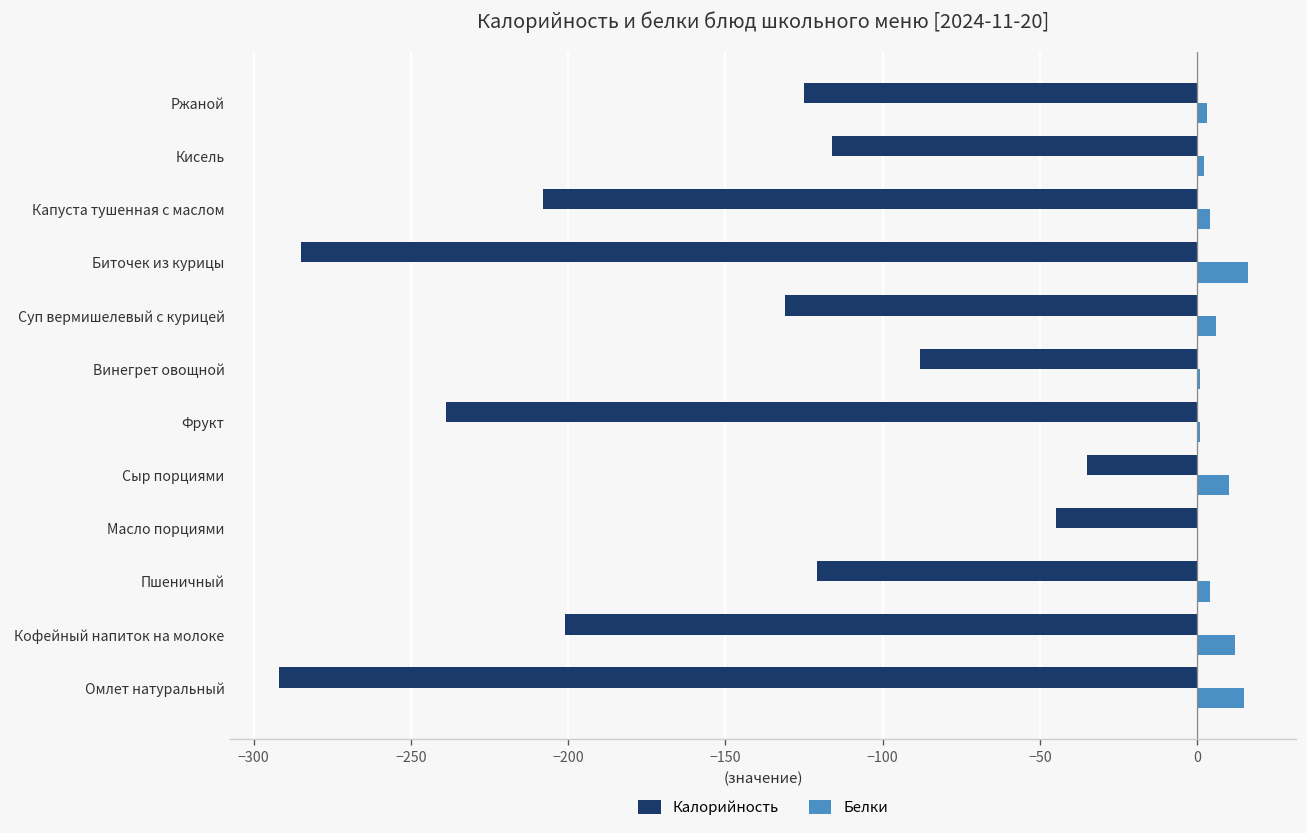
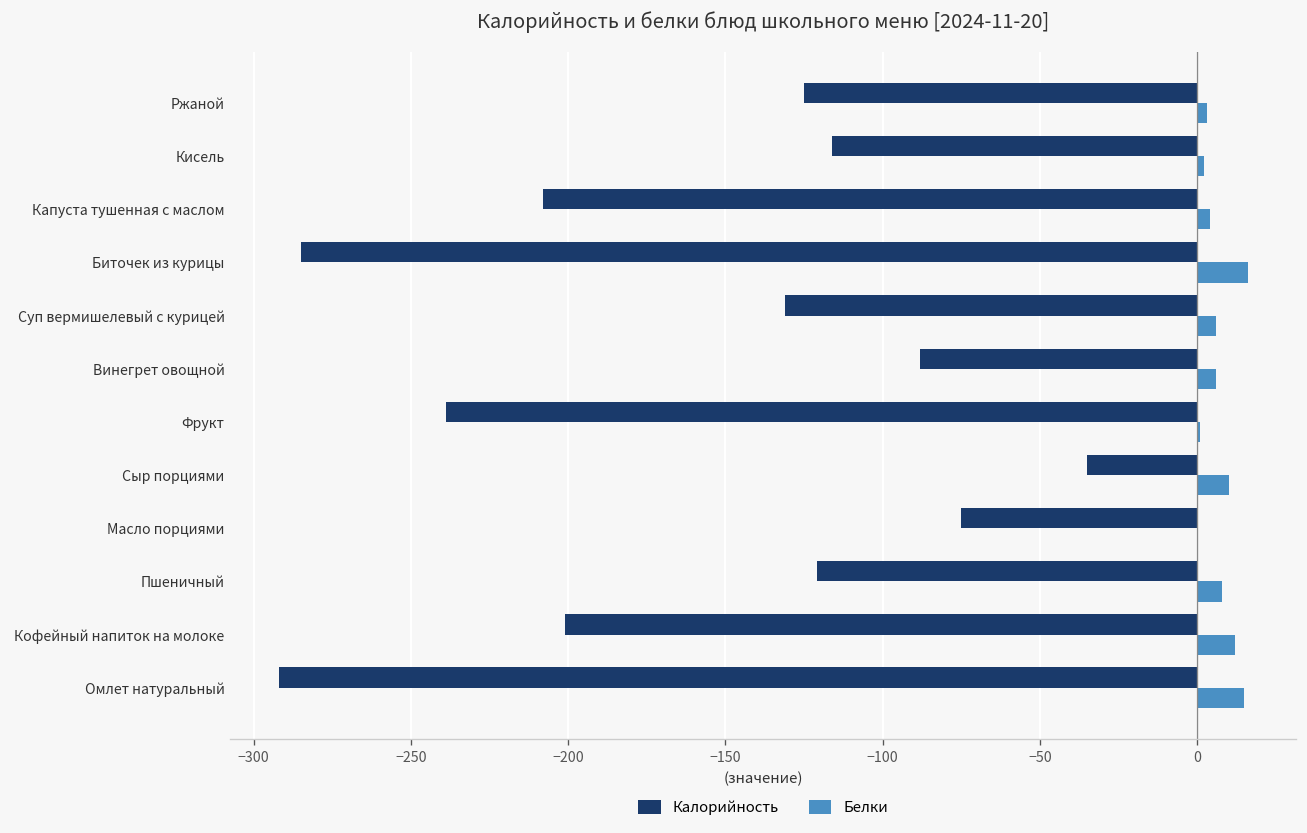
  {
    "Калорийность": {
      "Ржаной": -125,
      "Кисель": -116,
      "Капуста тушенная с маслом": -208,
      "Биточек из курицы": -285,
      "Суп вермишелевый с курицей": -131,
      "Винегрет овощной": -88,
      "Фрукт": -239,
      "Сыр порциями": -35,
-     "Масло порциями": -45,
+     "Масло порциями": -75,
      "Пшеничный": -121,
      "Кофейный напиток на молоке": -201,
      "Омлет натуральный": -292
    },
    "Белки": {
      "Ржаной": 3,
      "Кисель": 2,
      "Капуста тушенная с маслом": 4,
      "Биточек из курицы": 16,
      "Суп вермишелевый с курицей": 6,
-     "Винегрет овощной": 1,
+     "Винегрет овощной": 6,
      "Фрукт": 1,
      "Сыр порциями": 10,
-     "Пшеничный": 4,
+     "Пшеничный": 8,
      "Кофейный напиток на молоке": 12,
      "Омлет натуральный": 15
    }
  }
